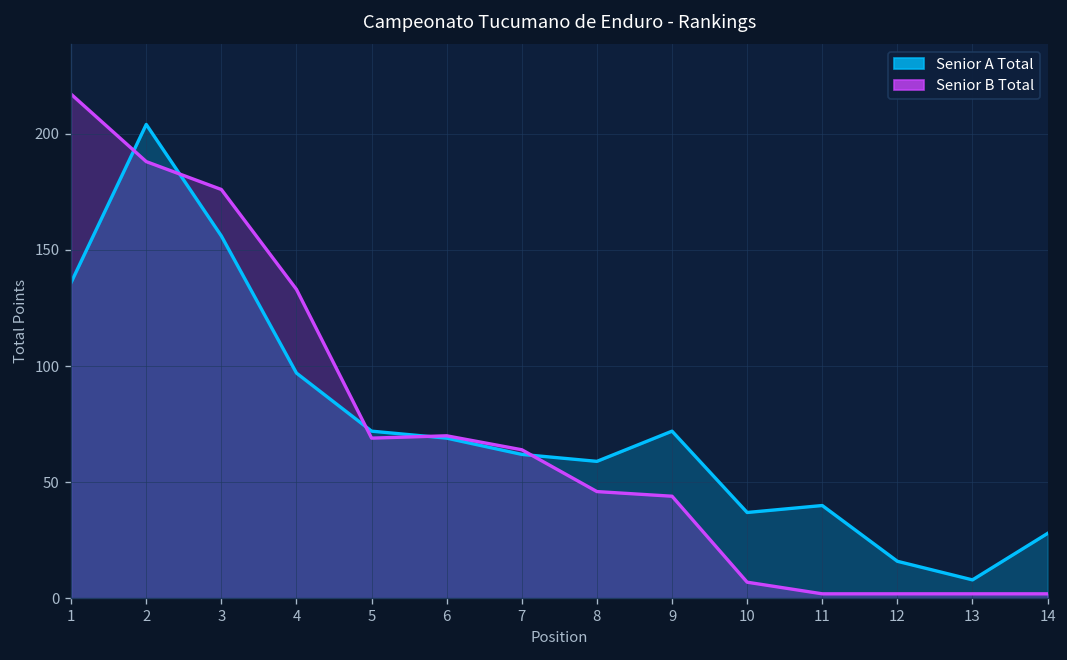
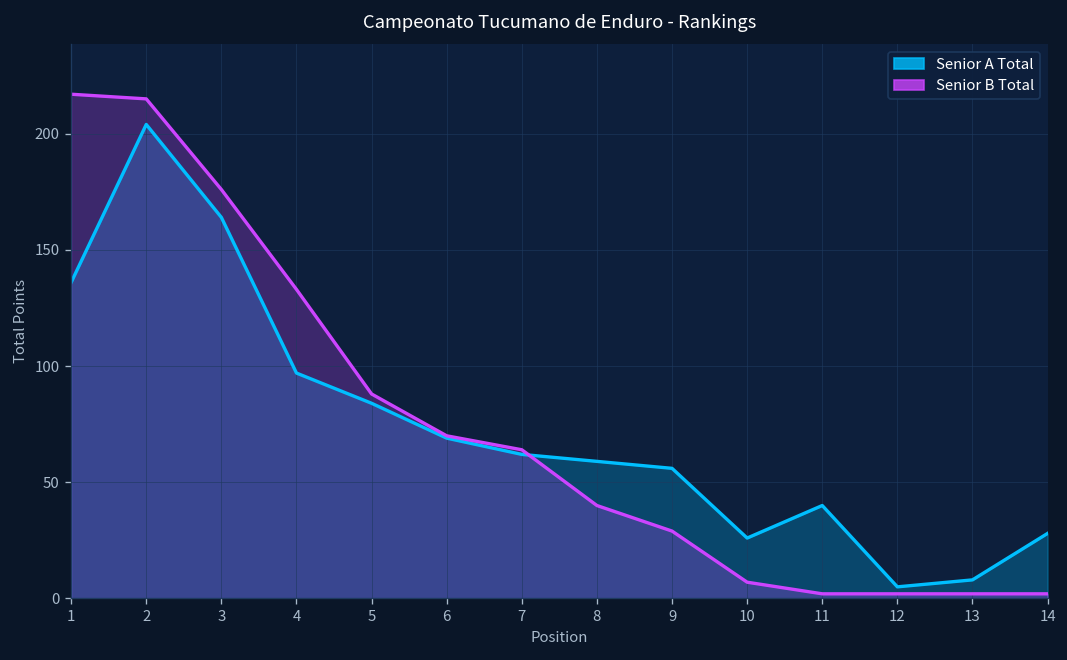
  {
    "Senior A Total": {
      "1": 136,
      "2": 204,
-     "3": 156,
+     "3": 164,
      "4": 97,
-     "5": 72,
+     "5": 84,
      "7": 62,
      "8": 59,
-     "9": 72,
-     "10": 37,
+     "9": 56,
+     "10": 26,
      "11": 40,
-     "12": 16,
+     "12": 5,
      "13": 8,
      "14": 28
    },
    "Senior B Total": {
      "1": 217,
-     "2": 188,
+     "2": 215,
      "3": 176,
      "4": 133,
-     "5": 69,
+     "5": 88,
      "7": 64,
-     "8": 46,
-     "9": 44,
+     "8": 40,
+     "9": 29,
      "10": 7,
      "11": 2,
      "12": 2,
      "13": 2,
      "14": 2
    }
  }
